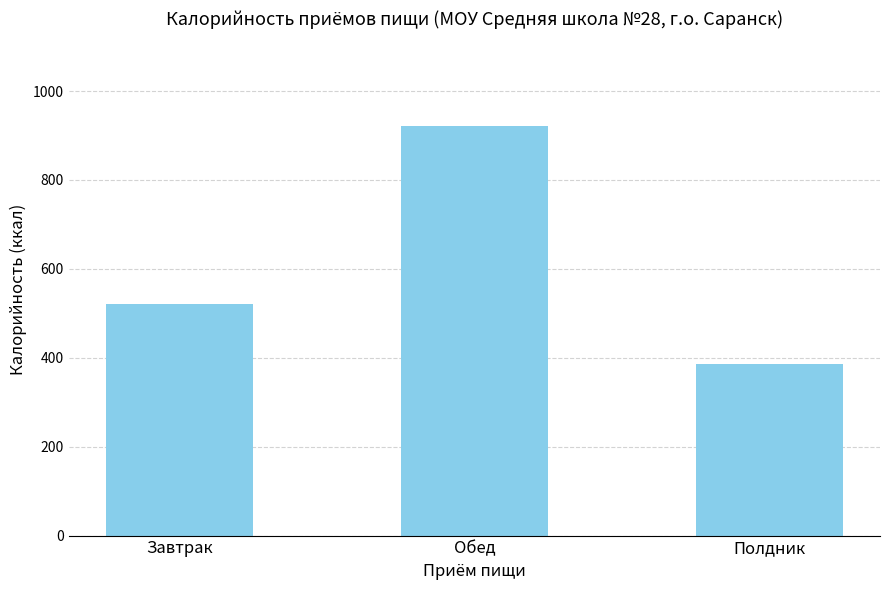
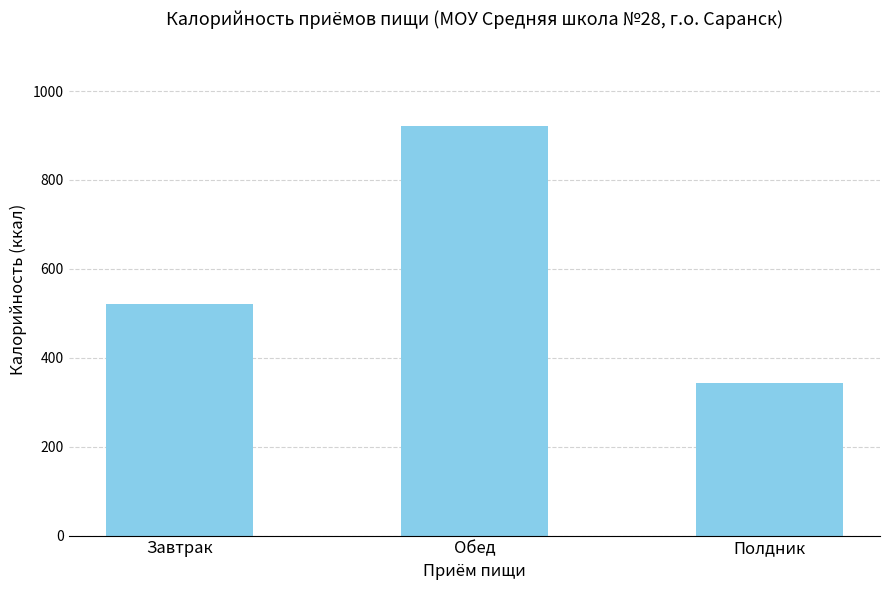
  {
    "Завтрак": 520,
    "Обед": 920,
-   "Полдник": 390
+   "Полдник": 340
  }
